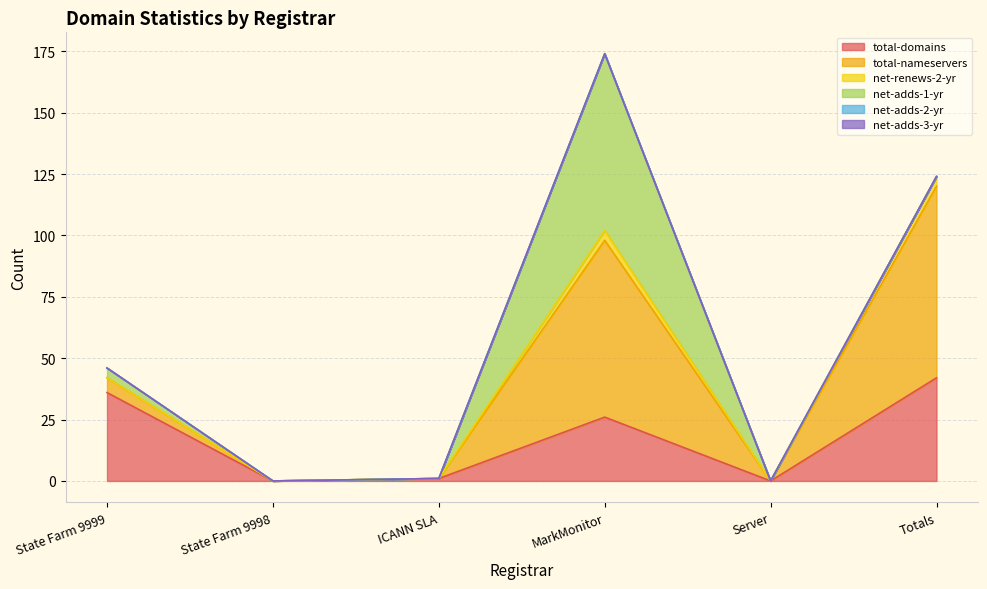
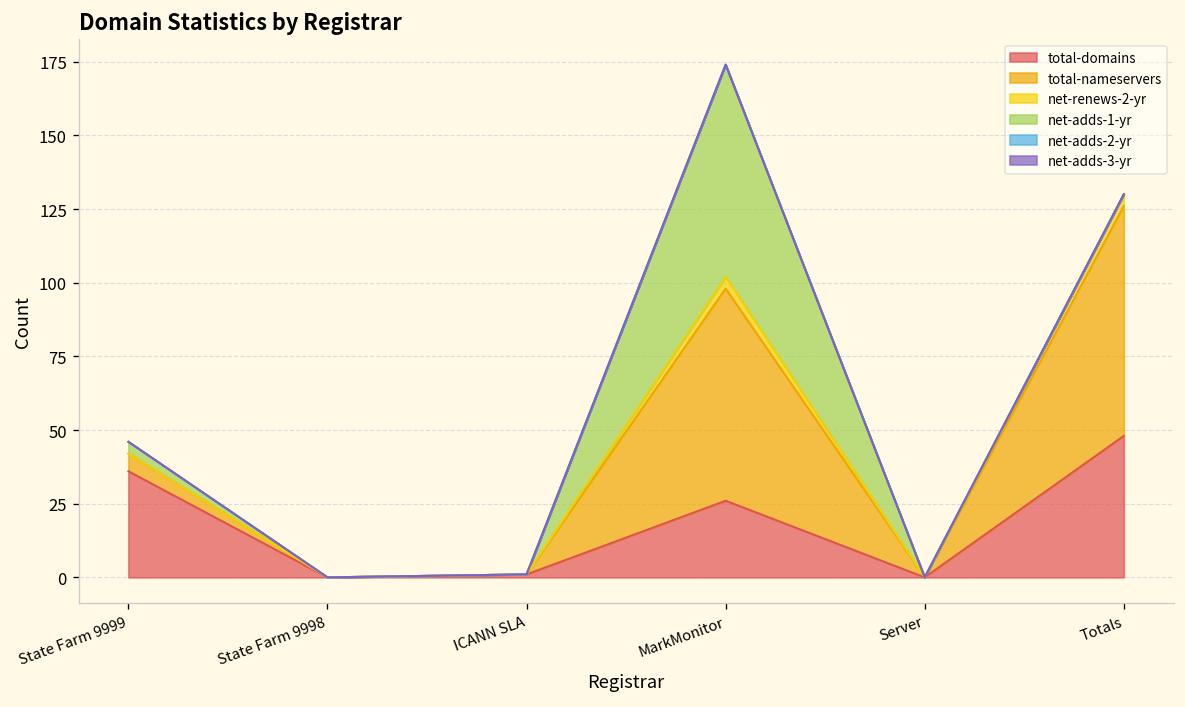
  {
    "total-domains": {
      "State Farm 9999": 36,
      "MarkMonitor": 26,
-     "Totals": 42
+     "Totals": 48
    }
  }
